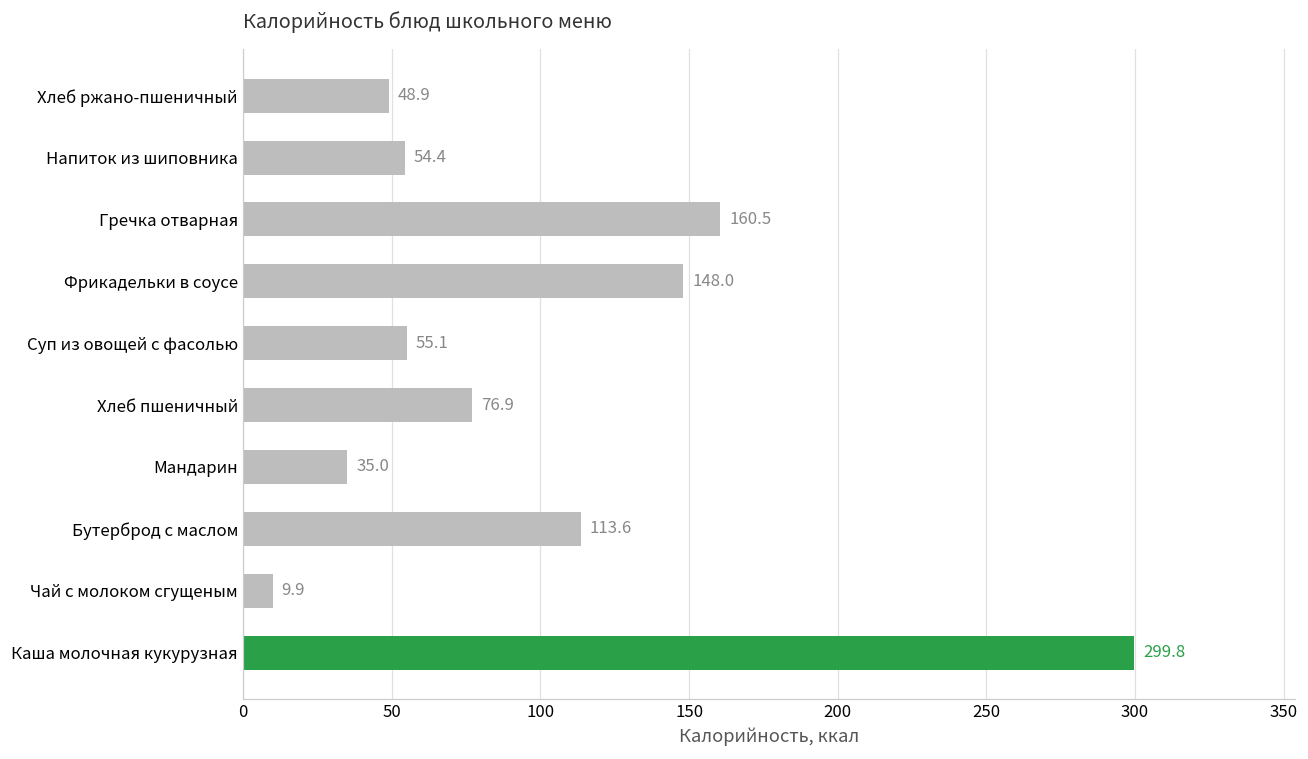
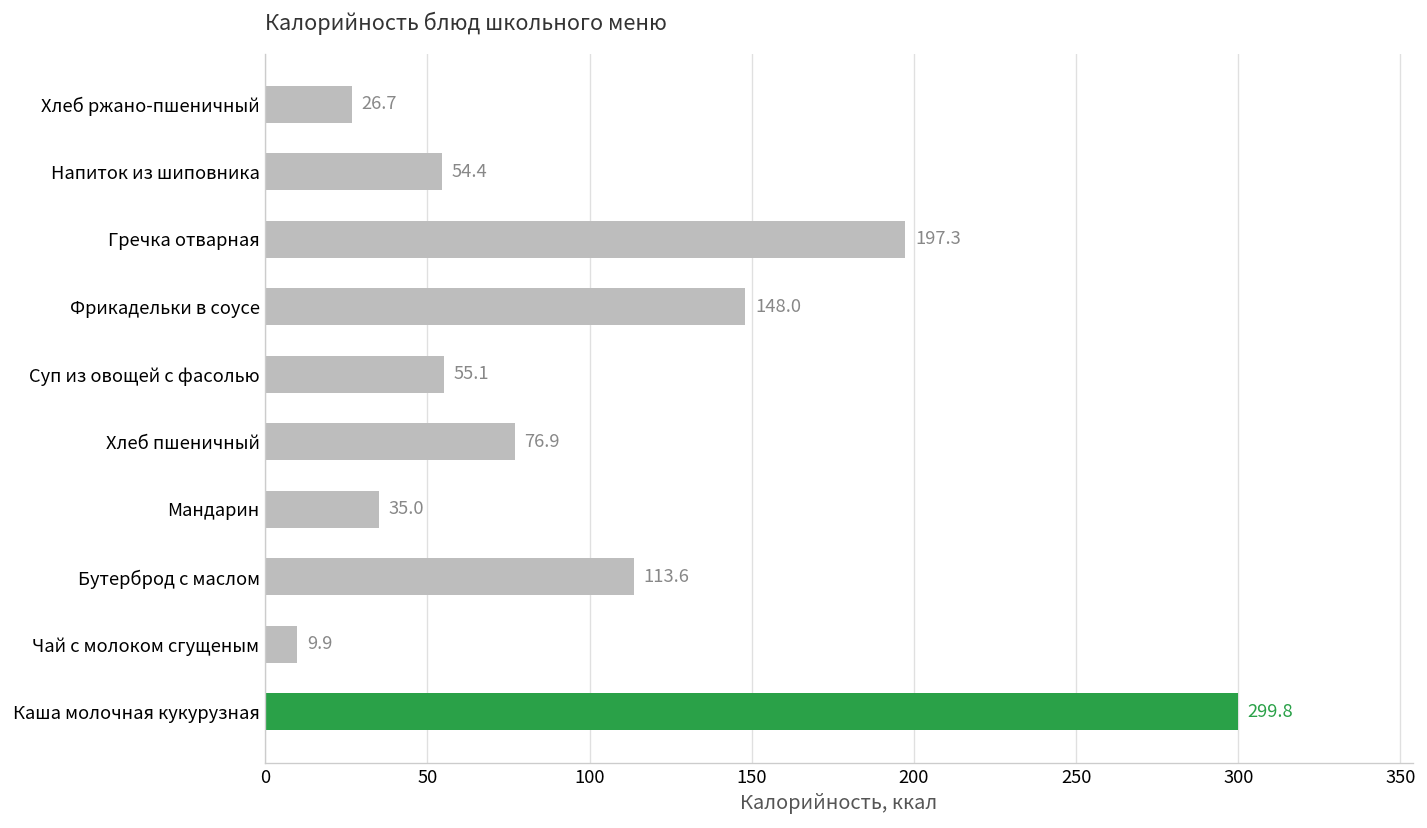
  {
-   "Хлеб ржано-пшеничный": 48.9,
+   "Хлеб ржано-пшеничный": 26.7,
    "Напиток из шиповника": 54.4,
-   "Гречка отварная": 160.5,
+   "Гречка отварная": 197.3,
    "Фрикадельки в соусе": 148.0,
    "Суп из овощей с фасолью": 55.1,
    "Хлеб пшеничный": 76.9,
    "Мандарин": 35.0,
    "Бутерброд с маслом": 113.6,
    "Чай с молоком сгущеным": 9.9,
    "Каша молочная кукурузная": 299.8
  }
